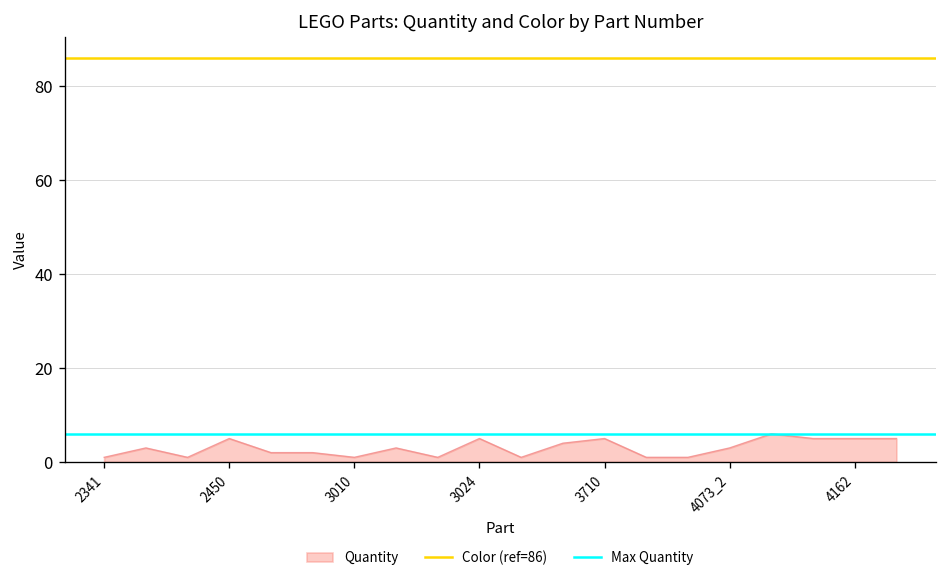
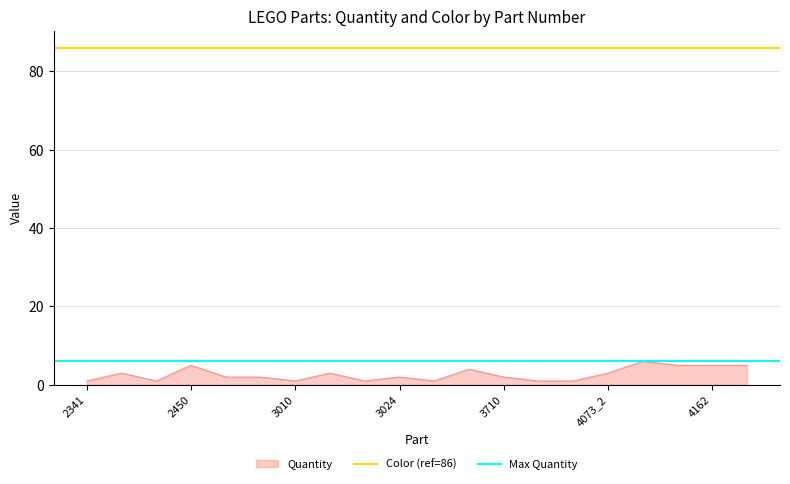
  {
    "2341": 1,
    "2450": 5,
    "3010": 1,
-   "3024": 5,
-   "3710": 5,
+   "3024": 2,
+   "3710": 2,
    "4073_2": 3,
    "4162": 5
  }
